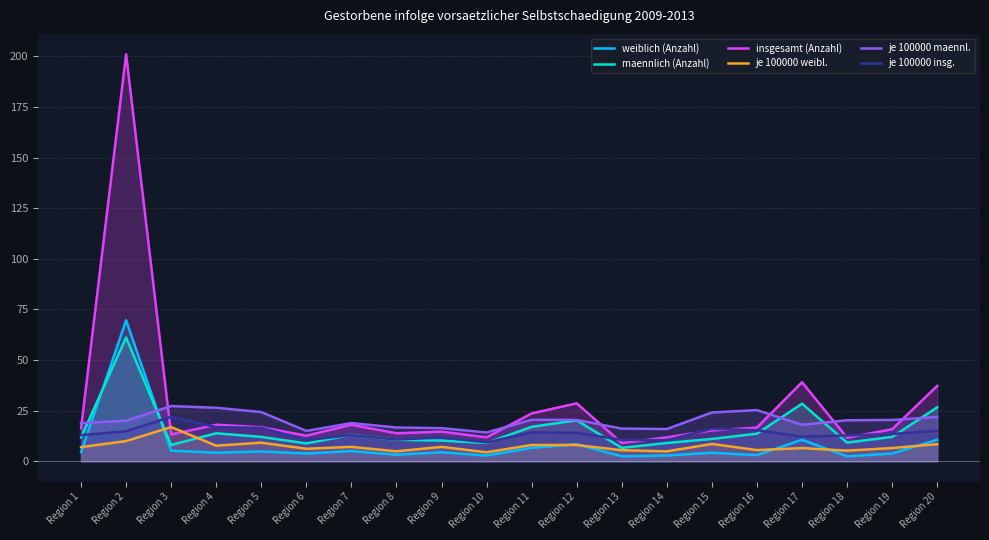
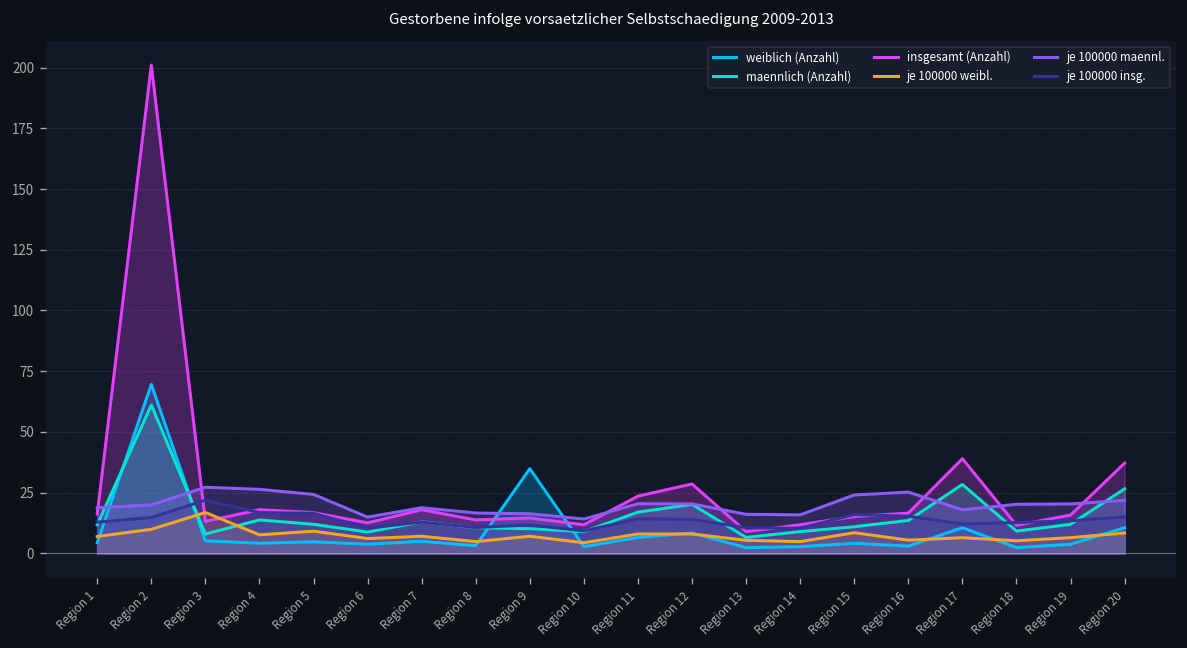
  {
    "weiblich (Anzahl)": {
      "Region 1": 4,
      "Region 2": 70,
      "Region 3": 5,
      "Region 4": 4,
      "Region 5": 5,
      "Region 6": 4,
      "Region 7": 5,
      "Region 8": 3,
-     "Region 9": 4,
+     "Region 9": 35,
      "Region 10": 3,
      "Region 11": 7,
      "Region 13": 2,
      "Region 14": 3,
      "Region 15": 4,
      "Region 16": 3,
      "Region 17": 11,
      "Region 18": 2,
      "Region 19": 4,
      "Region 20": 11
    },
    "maennlich (Anzahl)": {
      "Region 2": 61,
      "Region 3": 8,
      "Region 4": 14,
      "Region 5": 12,
      "Region 6": 9,
      "Region 9": 10,
      "Region 11": 17,
      "Region 14": 9,
      "Region 15": 11,
      "Region 16": 14,
      "Region 17": 28,
      "Region 18": 9,
      "Region 19": 12,
      "Region 20": 27
    },
    "insgesamt (Anzahl)": {
      "Region 1": 16,
      "Region 2": 201,
      "Region 3": 13,
      "Region 6": 13,
      "Region 8": 14,
      "Region 9": 15,
      "Region 10": 12,
      "Region 11": 24,
      "Region 12": 29,
      "Region 13": 9,
      "Region 14": 12,
      "Region 16": 17,
      "Region 17": 39,
      "Region 19": 16,
      "Region 20": 37
    },
    "je 100000 weibl.": {
      "Region 1": 7,
      "Region 2": 10,
      "Region 3": 17,
      "Region 4": 8,
      "Region 5": 9,
      "Region 6": 6,
      "Region 7": 7,
      "Region 8": 5,
      "Region 9": 7,
      "Region 10": 4,
      "Region 11": 8,
      "Region 14": 5,
      "Region 15": 9,
      "Region 16": 5,
      "Region 17": 6,
      "Region 18": 5,
      "Region 19": 7,
      "Region 20": 8
    },
    "je 100000 maennl.": {
      "Region 1": 19,
      "Region 2": 20,
      "Region 3": 27,
      "Region 4": 26,
      "Region 5": 24,
      "Region 6": 15,
      "Region 8": 17,
      "Region 9": 16,
      "Region 10": 14,
      "Region 11": 20,
      "Region 13": 16,
      "Region 14": 16,
      "Region 15": 24,
      "Region 16": 25,
      "Region 17": 18,
      "Region 18": 20,
      "Region 19": 20,
      "Region 20": 22
    },
    "je 100000 insg.": {
      "Region 2": 15,
      "Region 3": 22,
      "Region 6": 10,
      "Region 9": 12,
      "Region 11": 14,
      "Region 12": 14,
      "Region 13": 11,
      "Region 14": 10,
      "Region 16": 15,
      "Region 17": 12,
      "Region 19": 13,
      "Region 20": 15
    }
  }
